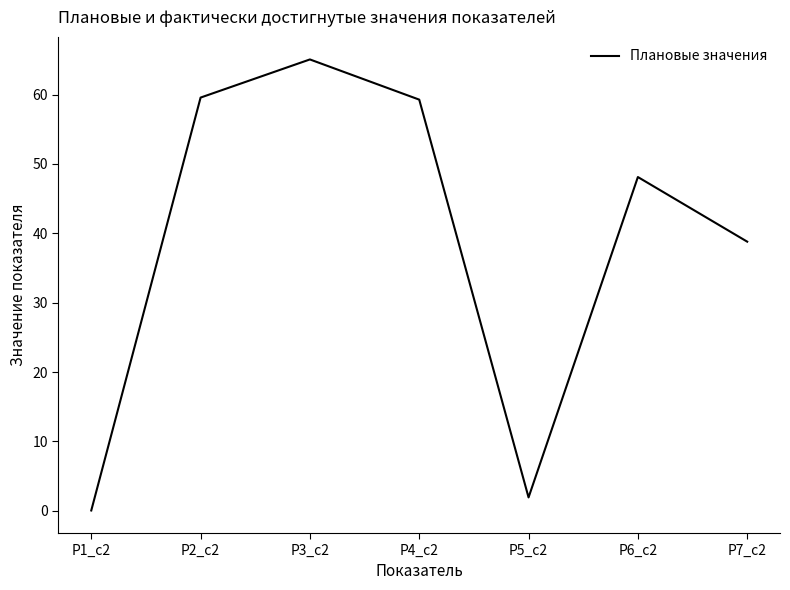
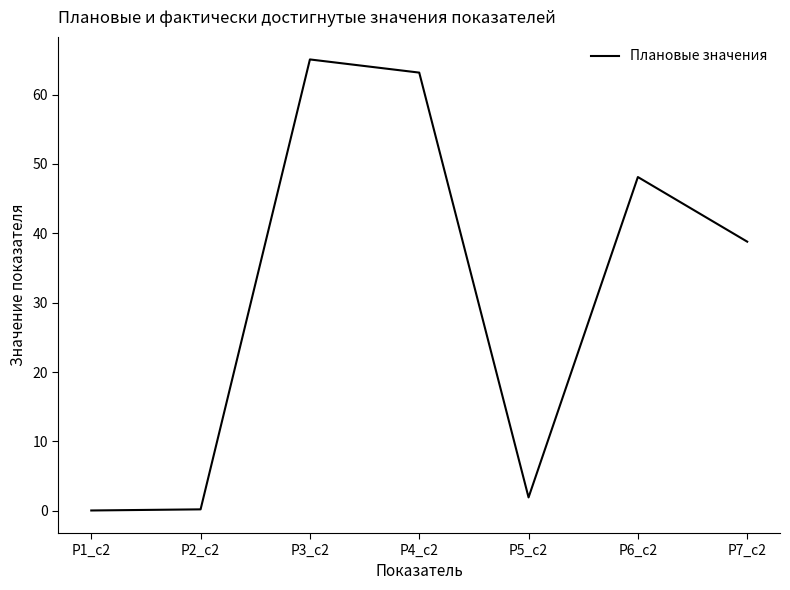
  {
    "Р1_с2": 0,
-   "Р2_с2": 60,
+   "Р2_с2": 0,
    "Р3_c2": 65,
-   "Р4_c2": 59,
+   "Р4_c2": 63,
    "Р5_c2": 2,
    "Р6_c2": 48,
    "Р7_c2": 39
  }
